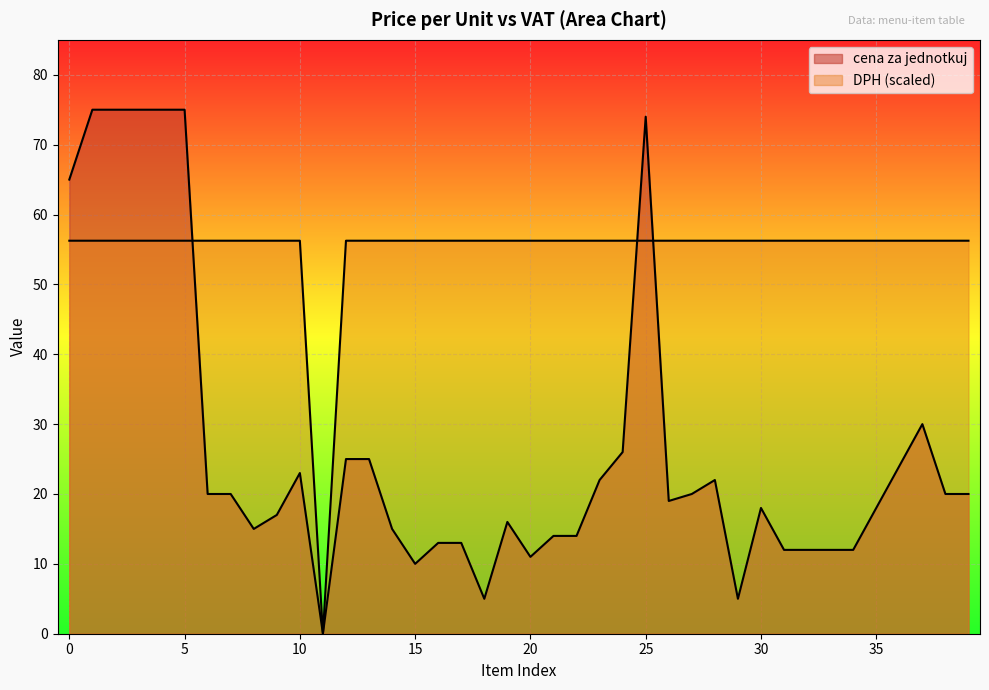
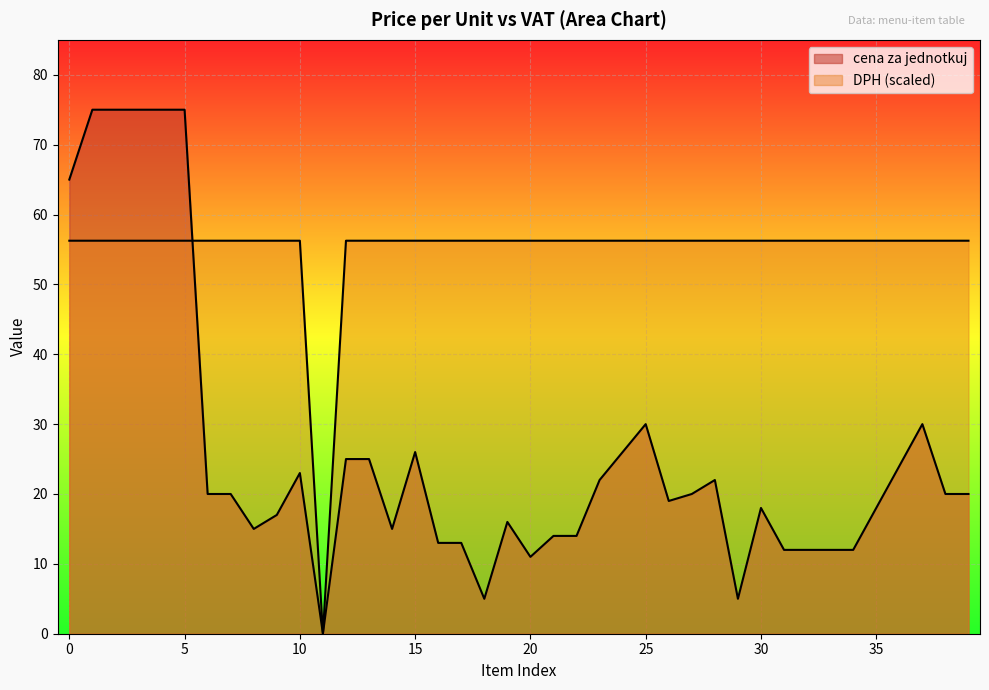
  {
    "cena za jednotkuj": {
      "0": 65,
      "5": 75,
      "10": 23,
-     "15": 10,
+     "15": 26,
      "20": 11,
-     "25": 74,
+     "25": 30,
      "30": 18,
      "35": 18
    },
    "DPH (scaled)": {
      "0": 56,
      "5": 56,
      "10": 56,
      "15": 56,
      "20": 56,
      "25": 56,
      "30": 56,
      "35": 56
    }
  }
